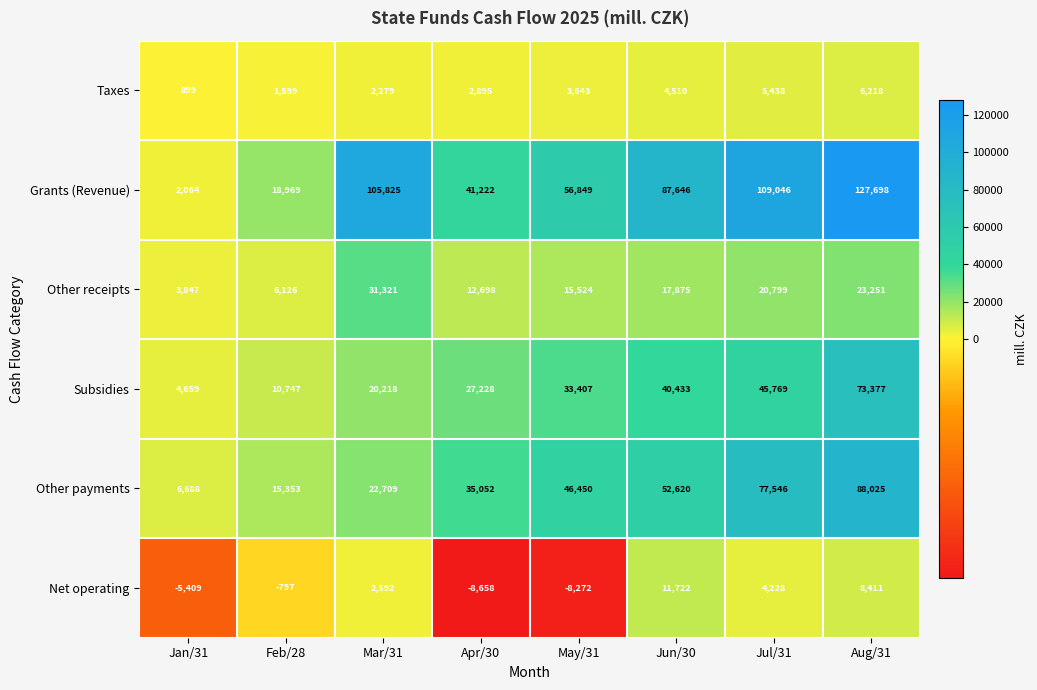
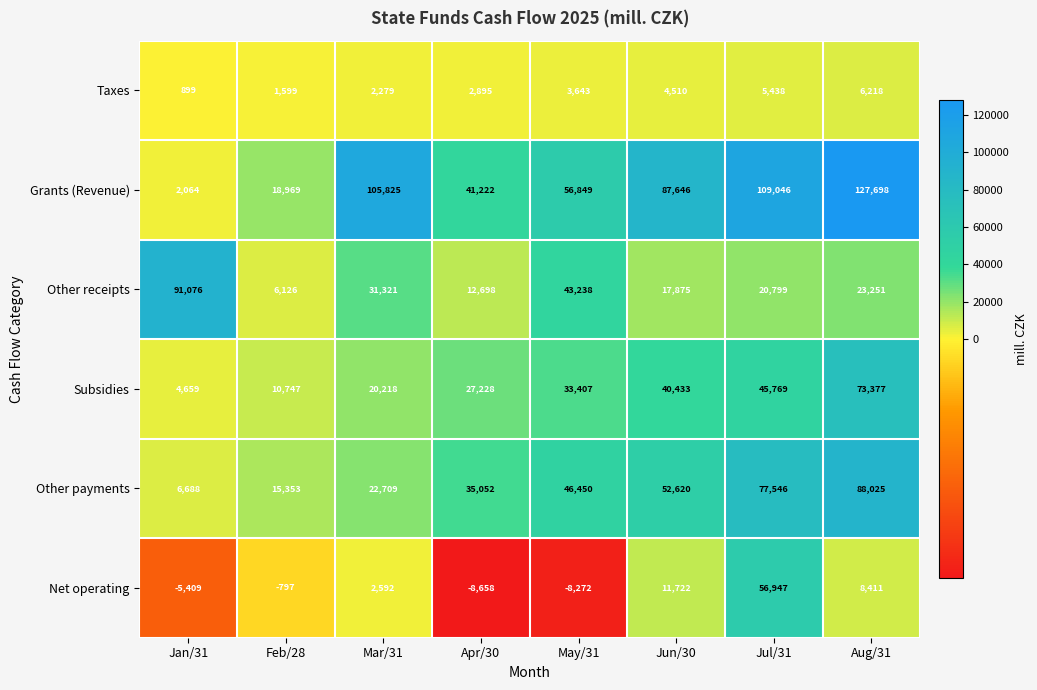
  {
    "Taxes": {
      "Jan/31": "899",
      "Feb/28": "1,599",
      "Mar/31": "2,279",
      "Apr/30": "2,895",
      "May/31": "3,643",
      "Jun/30": "4,510",
      "Jul/31": "5,438",
      "Aug/31": "6,218"
    },
    "Grants (Revenue)": {
      "Jan/31": "2,064",
      "Feb/28": "18,969",
      "Mar/31": "105,825",
      "Apr/30": "41,222",
      "May/31": "56,849",
      "Jun/30": "87,646",
      "Jul/31": "109,046",
      "Aug/31": "127,698"
    },
    "Other receipts": {
-     "Jan/31": "3,847",
+     "Jan/31": "91,076",
      "Feb/28": "6,126",
      "Mar/31": "31,321",
      "Apr/30": "12,698",
-     "May/31": "15,524",
+     "May/31": "43,238",
      "Jun/30": "17,875",
      "Jul/31": "20,799",
      "Aug/31": "23,251"
    },
    "Subsidies": {
      "Jan/31": "4,659",
      "Feb/28": "10,747",
      "Mar/31": "20,218",
      "Apr/30": "27,228",
      "May/31": "33,407",
      "Jun/30": "40,433",
      "Jul/31": "45,769",
      "Aug/31": "73,377"
    },
    "Other payments": {
      "Jan/31": "6,688",
      "Feb/28": "15,353",
      "Mar/31": "22,709",
      "Apr/30": "35,052",
      "May/31": "46,450",
      "Jun/30": "52,620",
      "Jul/31": "77,546",
      "Aug/31": "88,025"
    },
    "Net operating": {
      "Jan/31": "-5,409",
      "Feb/28": "-797",
      "Mar/31": "2,592",
      "Apr/30": "-8,658",
      "May/31": "-8,272",
      "Jun/30": "11,722",
-     "Jul/31": "4,228",
+     "Jul/31": "56,947",
      "Aug/31": "8,411"
    }
  }
